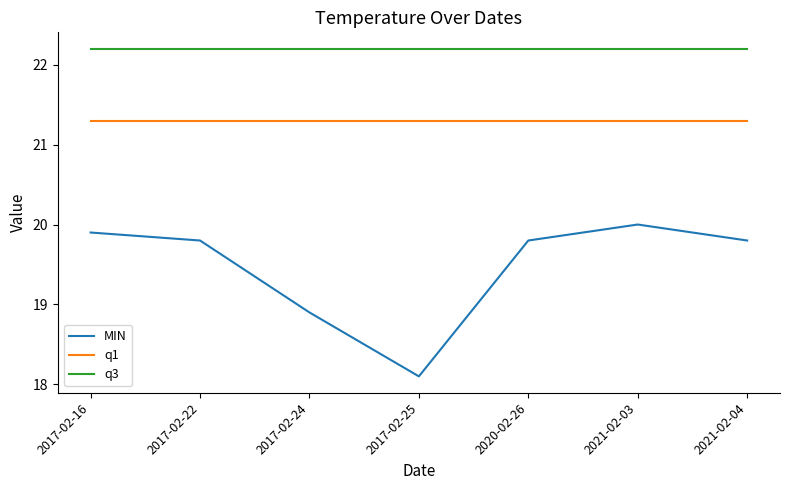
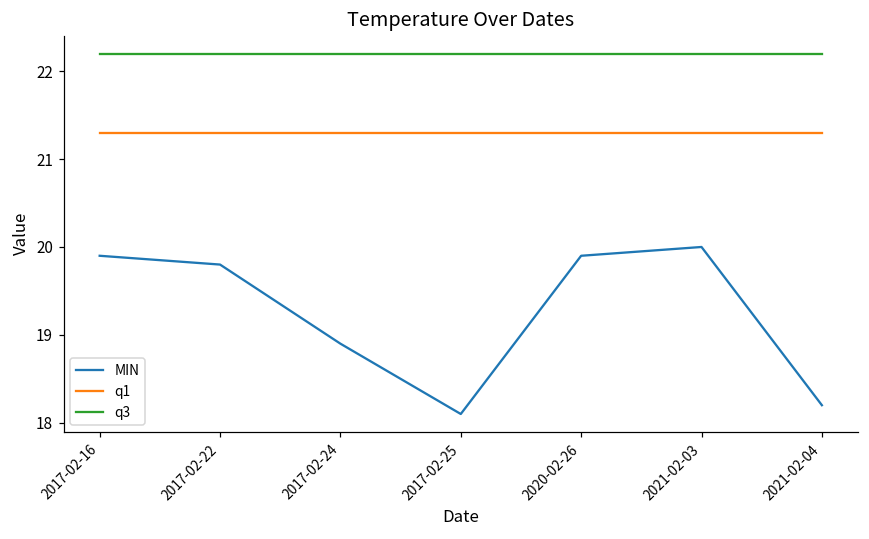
  {
    "MIN": {
      "2017-02-16": 19.9,
      "2017-02-22": 19.8,
      "2017-02-24": 18.9,
      "2017-02-25": 18.1,
-     "2020-02-26": 19.8,
+     "2020-02-26": 19.9,
      "2021-02-03": 20.0,
-     "2021-02-04": 19.8
+     "2021-02-04": 18.2
    },
    "q1": {
      "2017-02-16": 21.3,
      "2017-02-22": 21.3,
      "2017-02-24": 21.3,
      "2017-02-25": 21.3,
      "2020-02-26": 21.3,
      "2021-02-03": 21.3,
      "2021-02-04": 21.3
    },
    "q3": {
      "2017-02-16": 22.2,
      "2017-02-22": 22.2,
      "2017-02-24": 22.2,
      "2017-02-25": 22.2,
      "2020-02-26": 22.2,
      "2021-02-03": 22.2,
      "2021-02-04": 22.2
    }
  }
